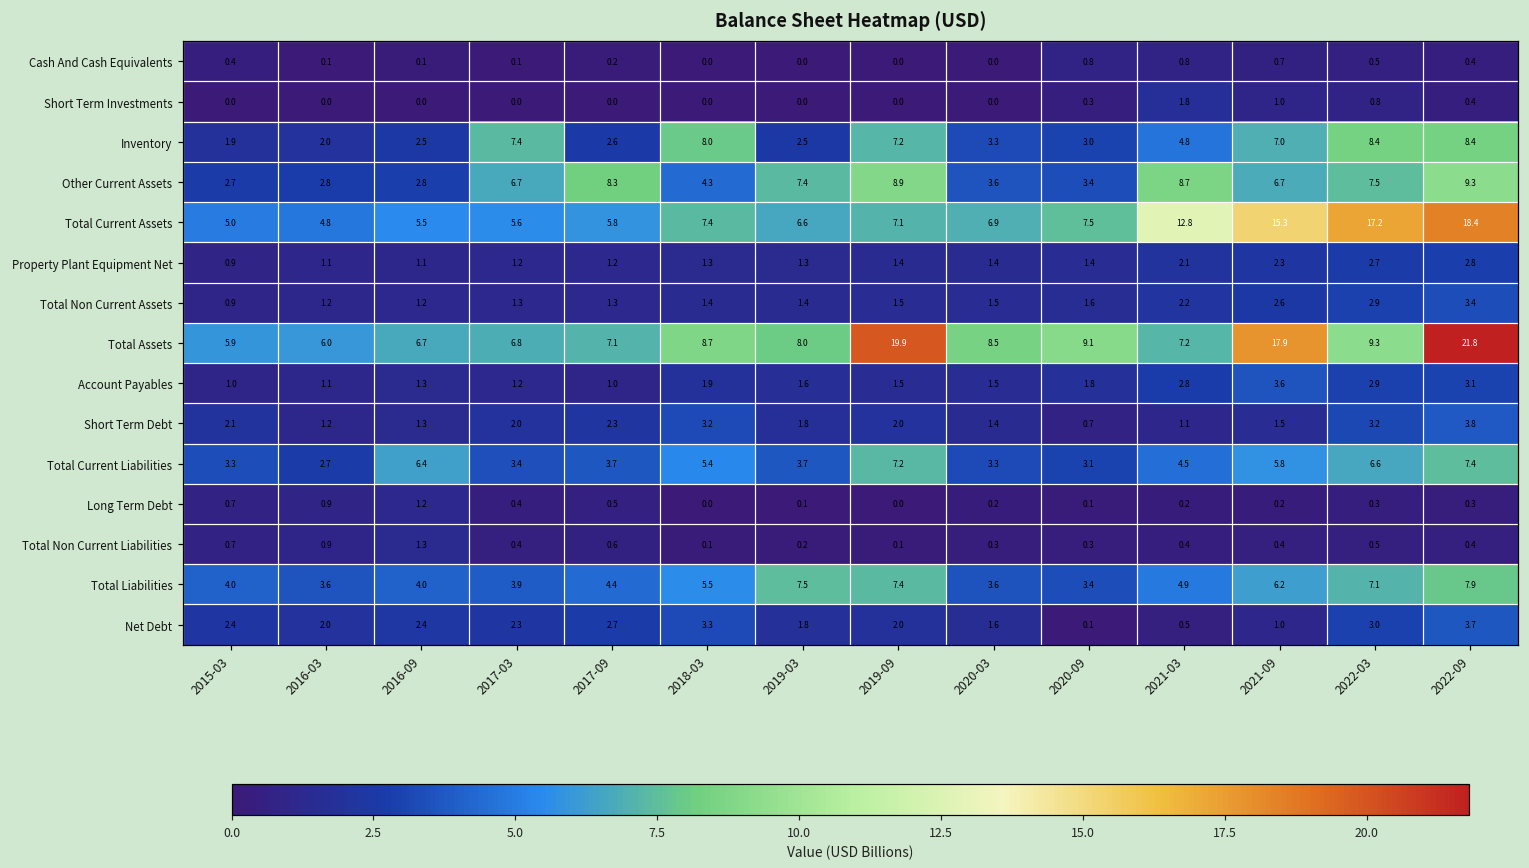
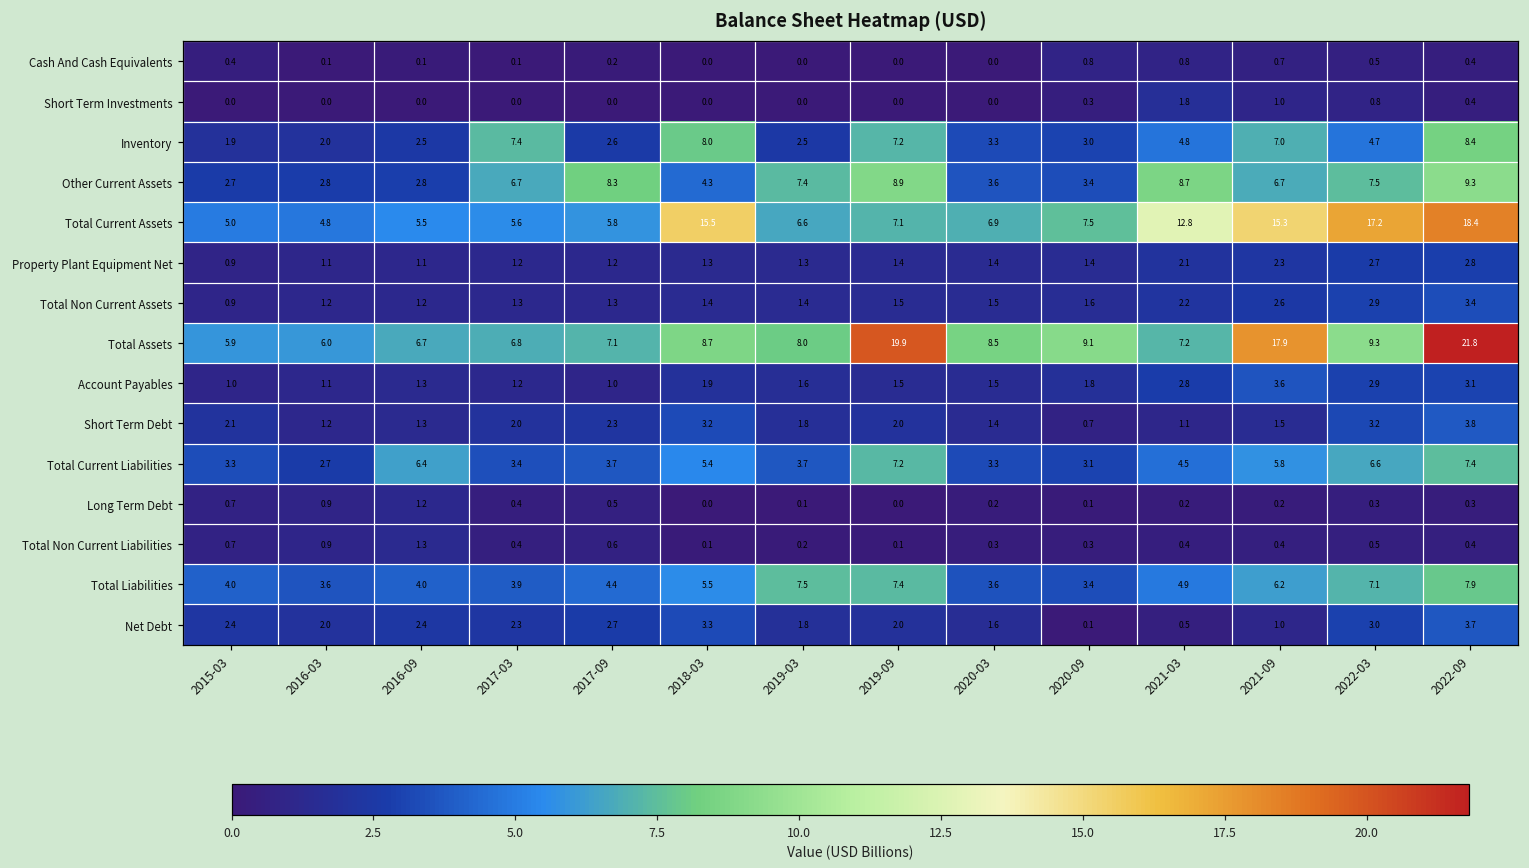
  {
    "Inventory": {
      "2015-03": 1.9,
      "2016-03": 2.0,
      "2016-09": 2.5,
      "2017-03": 7.4,
      "2017-09": 2.6,
      "2018-03": 8.0,
      "2019-03": 2.5,
      "2019-09": 7.2,
      "2020-03": 3.3,
      "2020-09": 3.0,
      "2021-03": 4.8,
      "2021-09": 7.0,
-     "2022-03": 8.4,
+     "2022-03": 4.7,
      "2022-09": 8.4
    },
    "Total Current Assets": {
      "2015-03": 5.0,
      "2016-03": 4.8,
      "2016-09": 5.5,
      "2017-03": 5.6,
      "2017-09": 5.8,
-     "2018-03": 7.4,
+     "2018-03": 15.5,
      "2019-03": 6.6,
      "2019-09": 7.1,
      "2020-03": 6.9,
      "2020-09": 7.5,
      "2021-03": 12.8,
      "2021-09": 15.3,
      "2022-03": 17.2,
      "2022-09": 18.4
    }
  }
